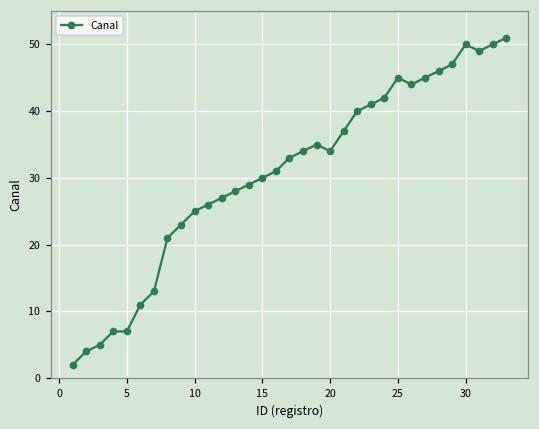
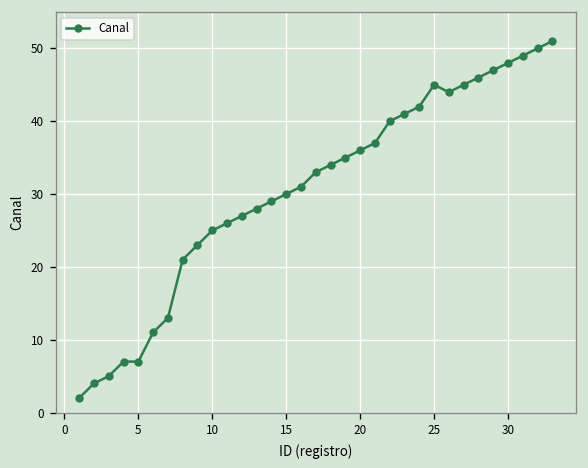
  {
    "5": 7,
    "10": 25,
    "15": 30,
-   "20": 34,
+   "20": 36,
    "25": 45,
-   "30": 50
+   "30": 48
  }
